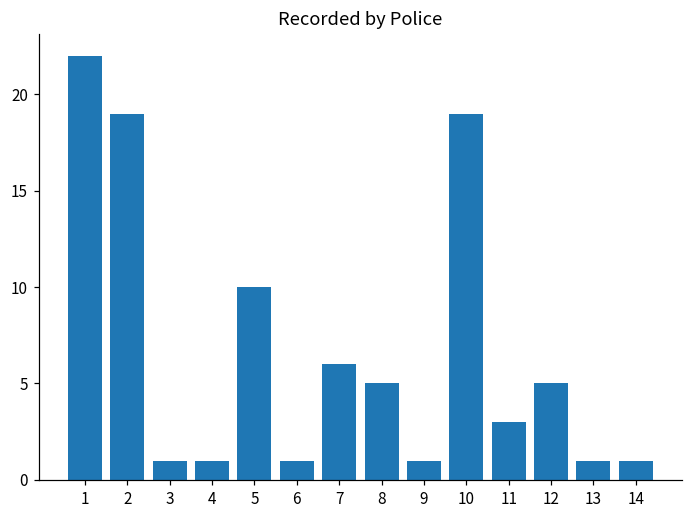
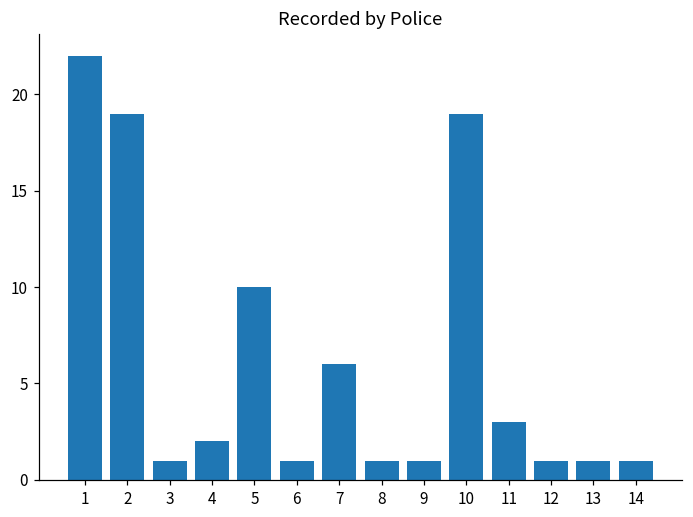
  {
    "1": 22,
    "2": 19,
    "3": 1,
-   "4": 1,
+   "4": 2,
    "5": 10,
    "6": 1,
    "7": 6,
-   "8": 5,
+   "8": 1,
    "9": 1,
    "10": 19,
    "11": 3,
-   "12": 5,
+   "12": 1,
    "13": 1,
    "14": 1
  }
